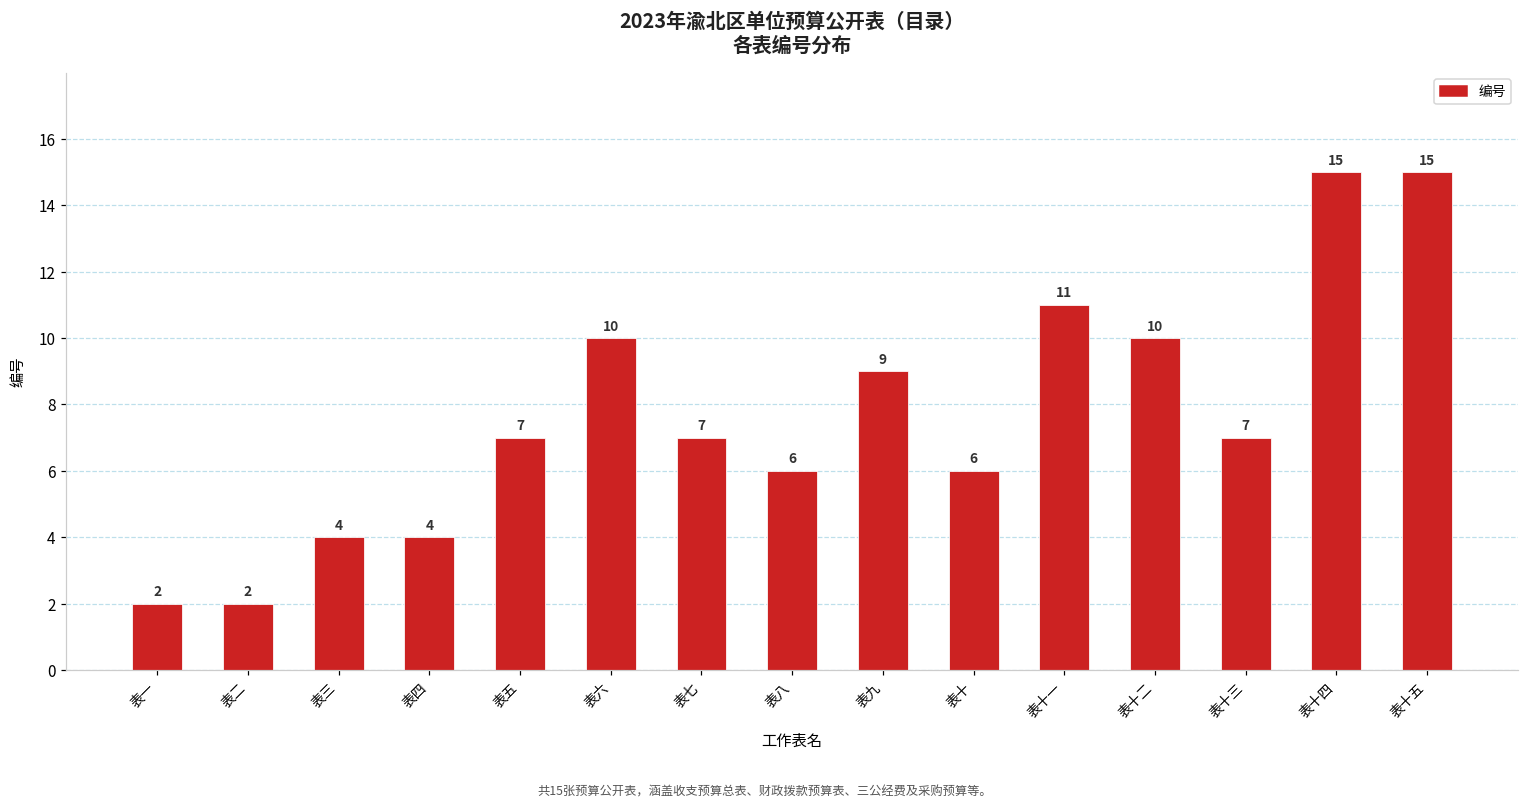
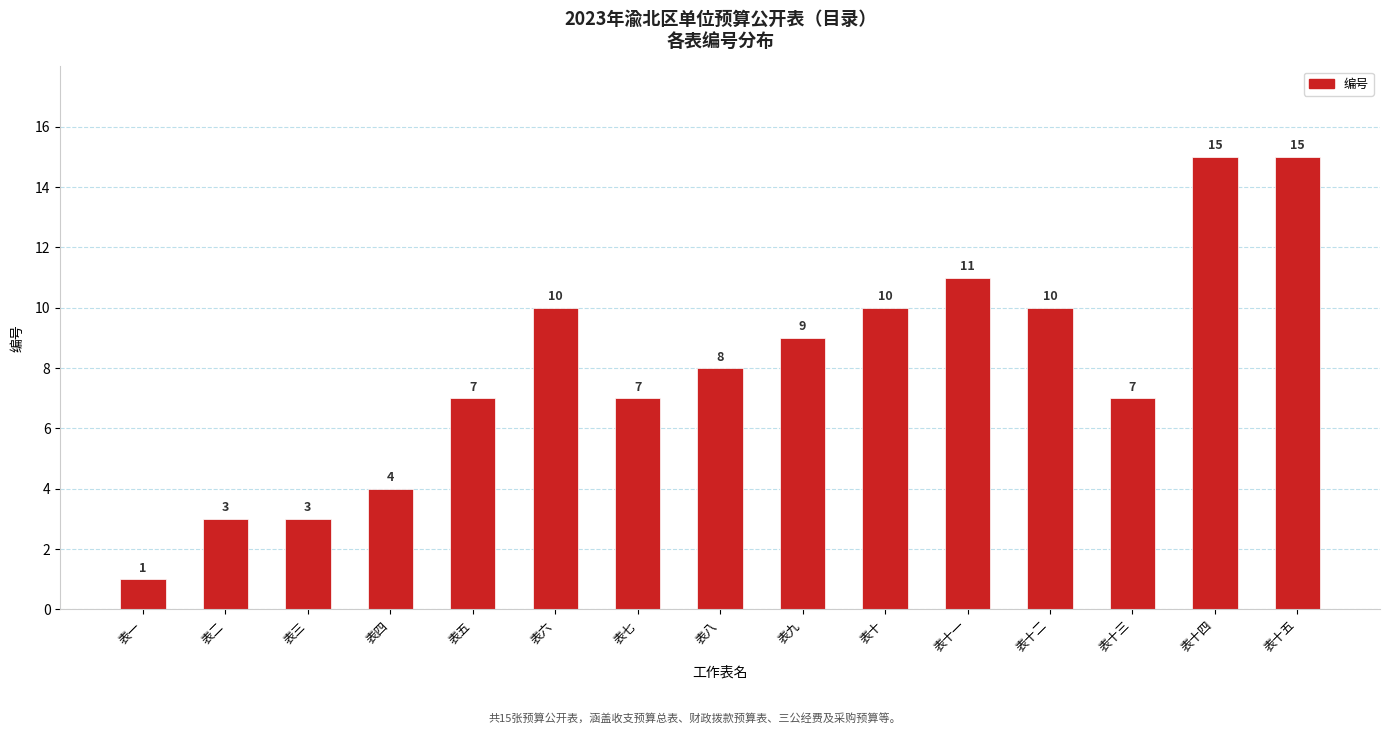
  {
-   "表一": 2,
-   "表二": 2,
-   "表三": 4,
+   "表一": 1,
+   "表二": 3,
+   "表三": 3,
    "表四": 4,
    "表五": 7,
    "表六": 10,
    "表七": 7,
-   "表八": 6,
+   "表八": 8,
    "表九": 9,
-   "表十": 6,
+   "表十": 10,
    "表十一": 11,
    "表十二": 10,
    "表十三": 7,
    "表十四": 15,
    "表十五": 15
  }
